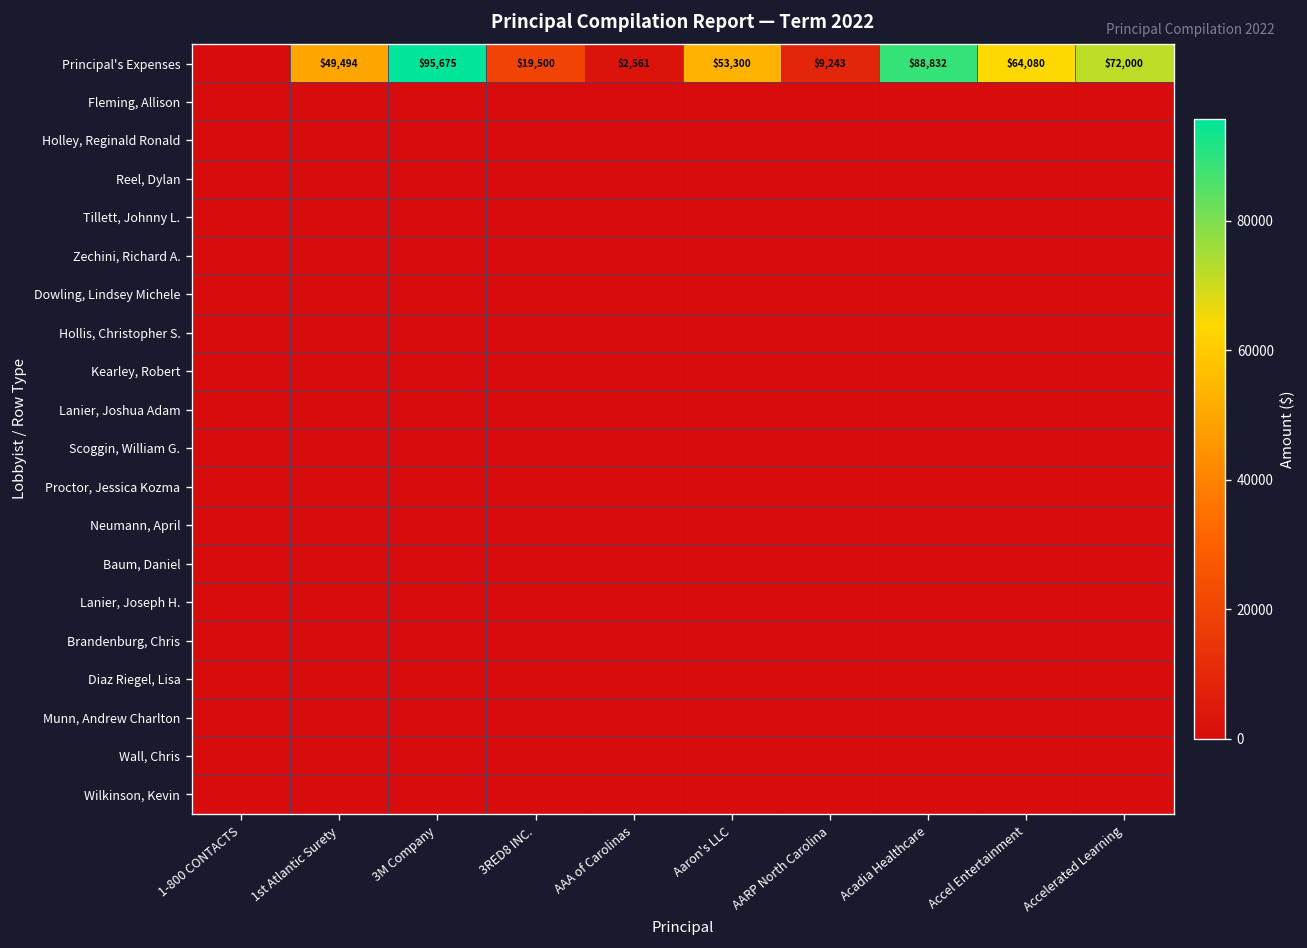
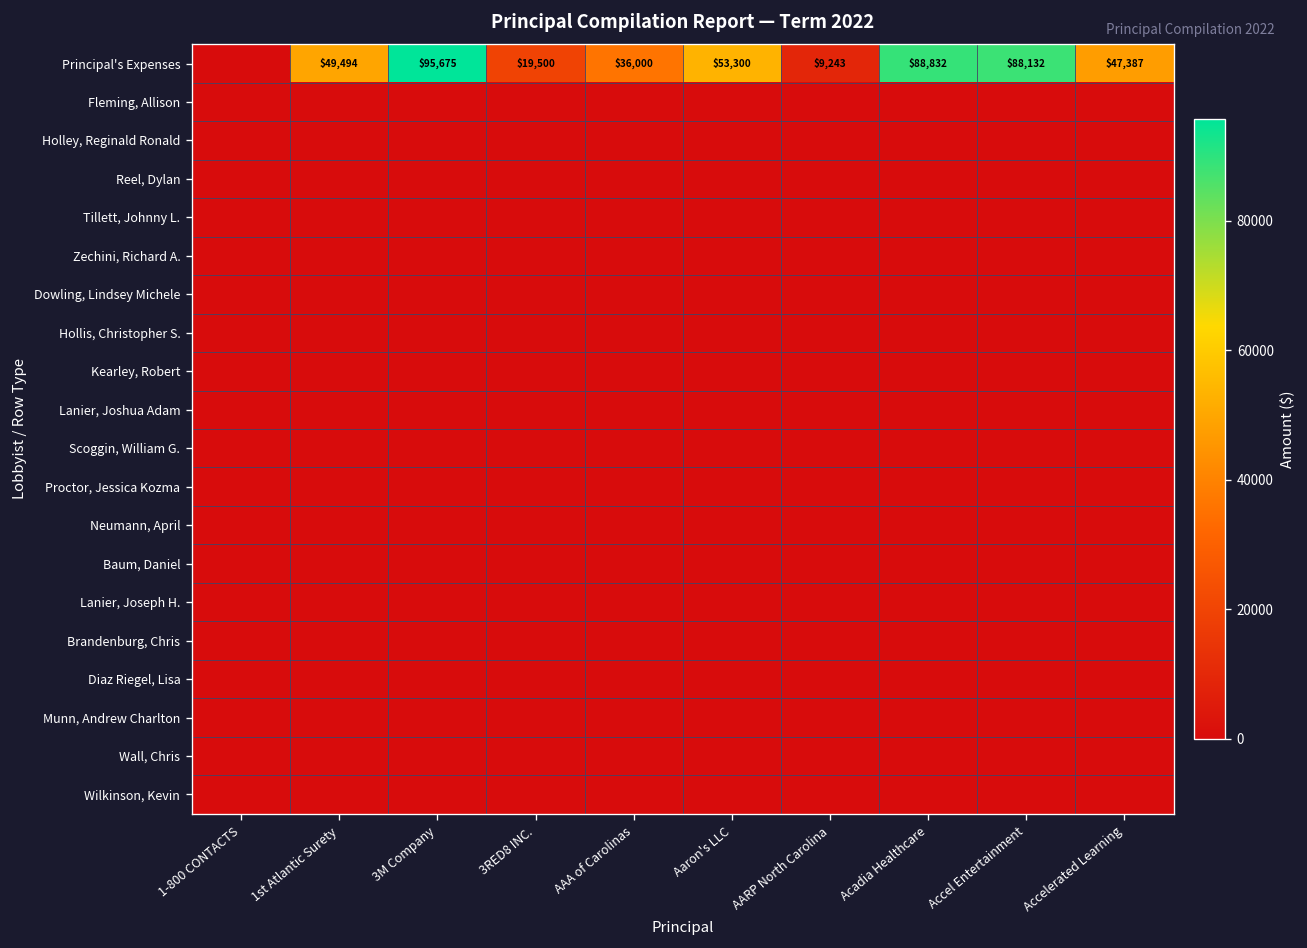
  {
    "Principal's Expenses": {
      "1st Atlantic Surety": "$49,494",
      "3M Company": "$95,675",
      "3RED8 INC.": "$19,500",
-     "AAA of Carolinas": "$2,561",
+     "AAA of Carolinas": "$36,000",
      "Aaron's LLC": "$53,300",
      "AARP North Carolina": "$9,243",
      "Acadia Healthcare": "$88,832",
-     "Accel Entertainment": "$64,080",
-     "Accelerated Learning": "$72,000"
+     "Accel Entertainment": "$88,132",
+     "Accelerated Learning": "$47,387"
    }
  }
